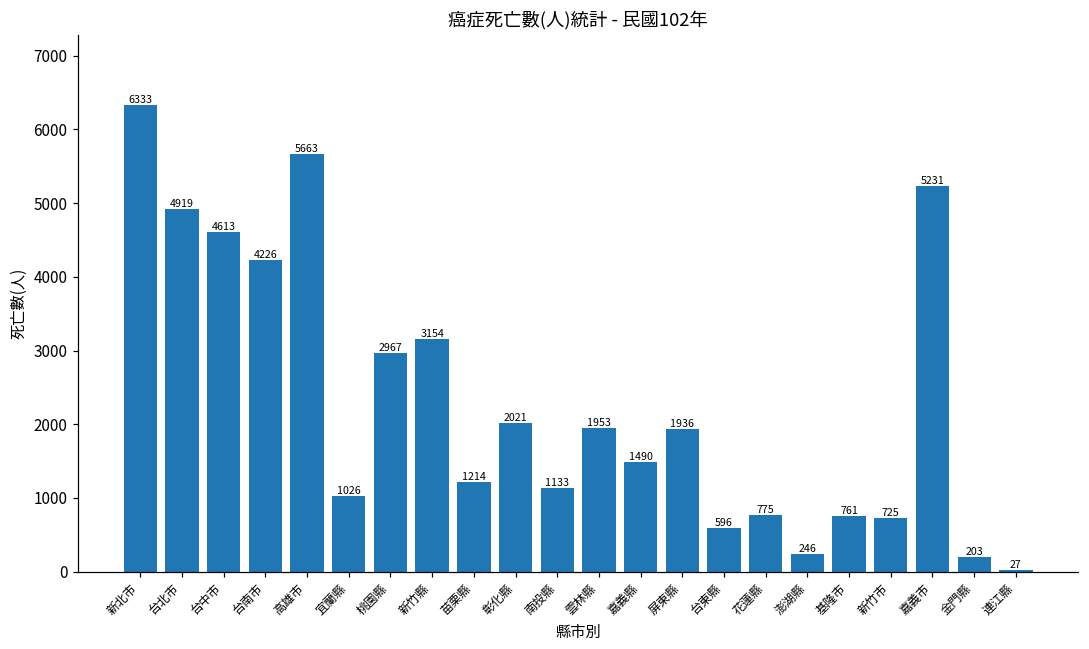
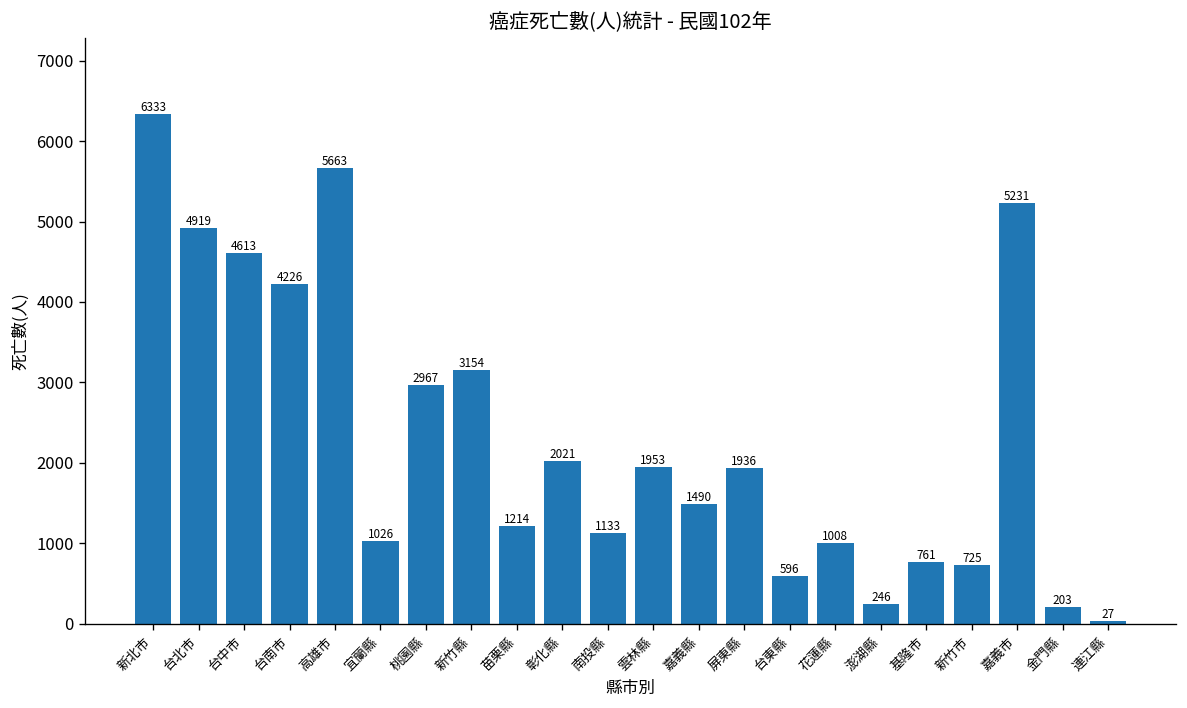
  {
    "新北市": 6333,
    "台北市": 4919,
    "台中市": 4613,
    "台南市": 4226,
    "高雄市": 5663,
    "宜蘭縣": 1026,
    "桃園縣": 2967,
    "新竹縣": 3154,
    "苗栗縣": 1214,
    "彰化縣": 2021,
    "南投縣": 1133,
    "雲林縣": 1953,
    "嘉義縣": 1490,
    "屏東縣": 1936,
    "台東縣": 596,
-   "花蓮縣": 775,
+   "花蓮縣": 1008,
    "澎湖縣": 246,
    "基隆市": 761,
    "新竹市": 725,
    "嘉義市": 5231,
    "金門縣": 203,
    "連江縣": 27
  }
